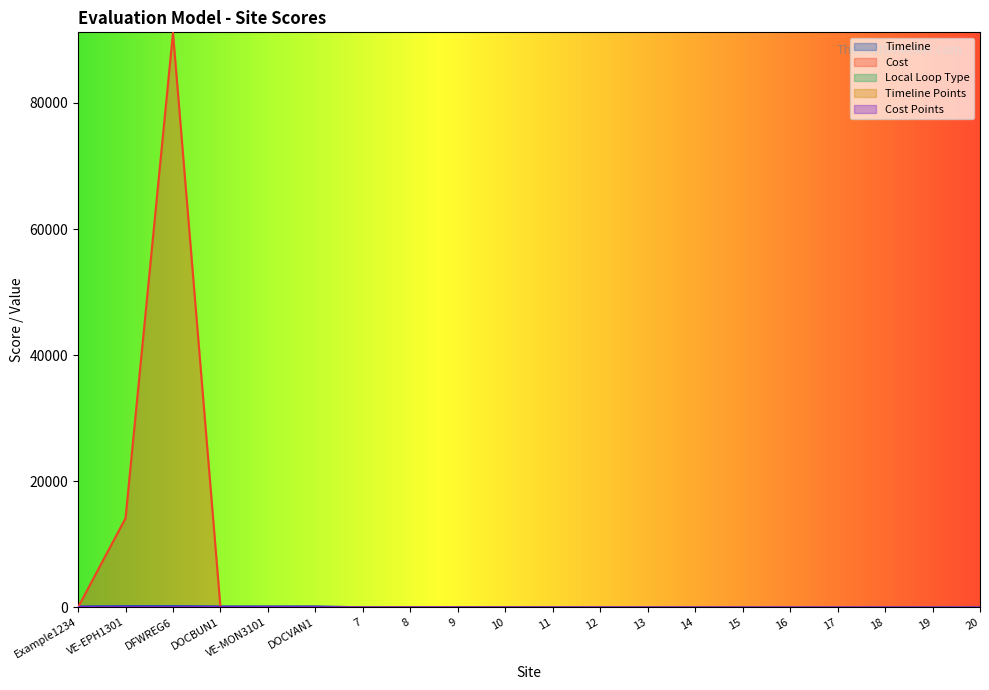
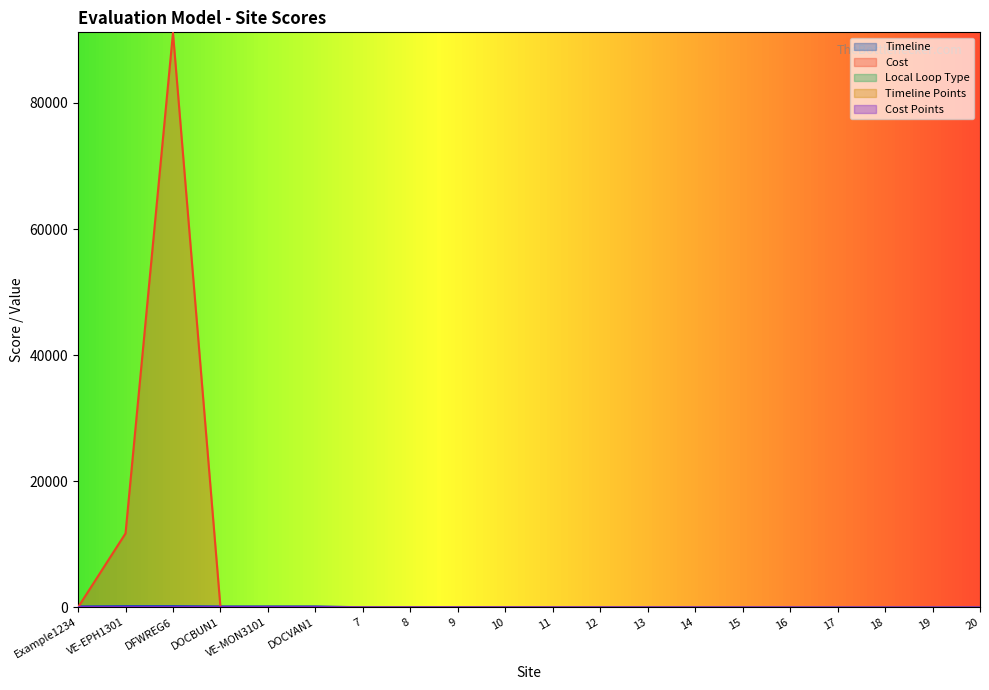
  {
    "Cost": {
-     "VE-EPH1301": 14000,
+     "VE-EPH1301": 12000,
      "DFWREG6": 91000
    }
  }
